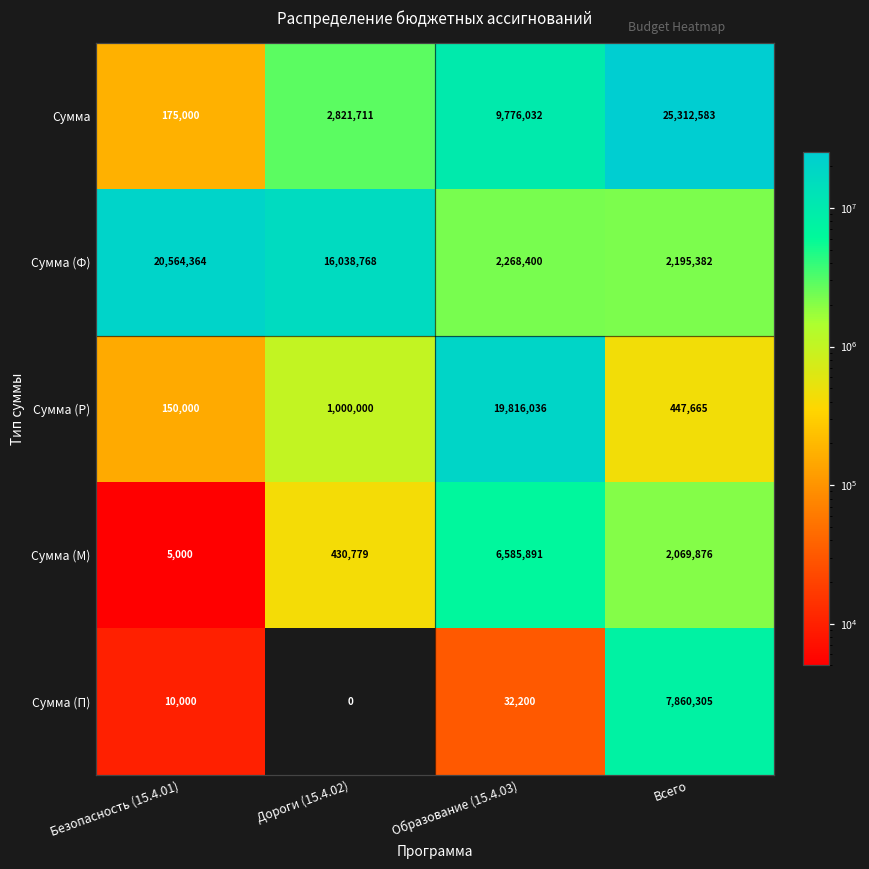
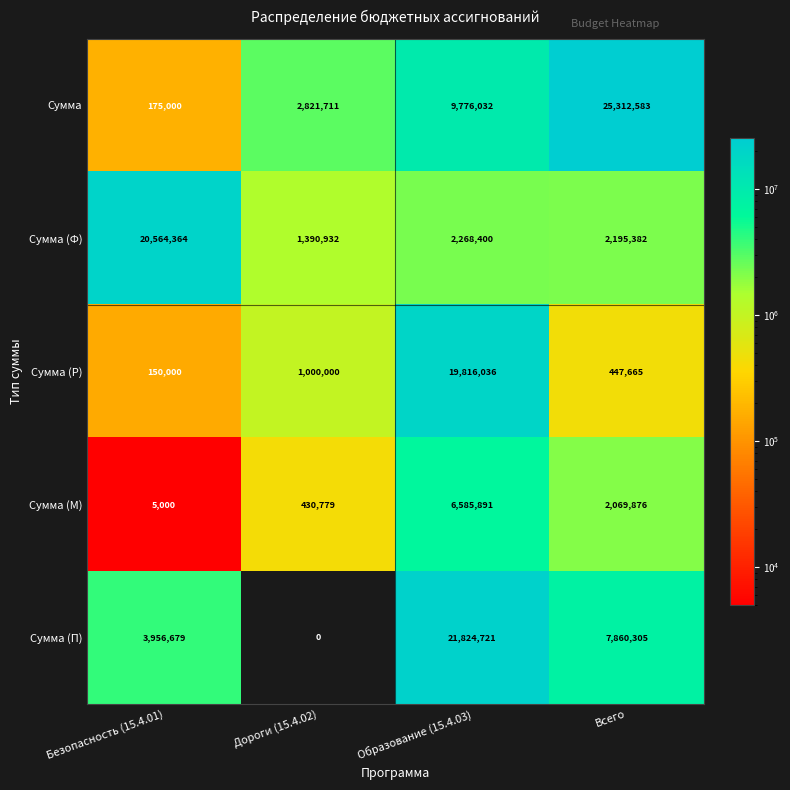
  {
    "Сумма": {
      "Безопасность (15.4.01)": "175,000",
      "Дороги (15.4.02)": "2,821,711",
      "Образование (15.4.03)": "9,776,032",
      "Всего": "25,312,583"
    },
    "Сумма (Ф)": {
      "Безопасность (15.4.01)": "20,564,364",
-     "Дороги (15.4.02)": "16,038,768",
+     "Дороги (15.4.02)": "1,390,932",
      "Образование (15.4.03)": "2,268,400",
      "Всего": "2,195,382"
    },
    "Сумма (Р)": {
      "Безопасность (15.4.01)": "150,000",
      "Дороги (15.4.02)": "1,000,000",
      "Образование (15.4.03)": "19,816,036",
      "Всего": "447,665"
    },
    "Сумма (М)": {
      "Безопасность (15.4.01)": "5,000",
      "Дороги (15.4.02)": "430,779",
      "Образование (15.4.03)": "6,585,891",
      "Всего": "2,069,876"
    },
    "Сумма (П)": {
-     "Безопасность (15.4.01)": "10,000",
+     "Безопасность (15.4.01)": "3,956,679",
      "Дороги (15.4.02)": "0",
-     "Образование (15.4.03)": "32,200",
+     "Образование (15.4.03)": "21,824,721",
      "Всего": "7,860,305"
    }
  }
